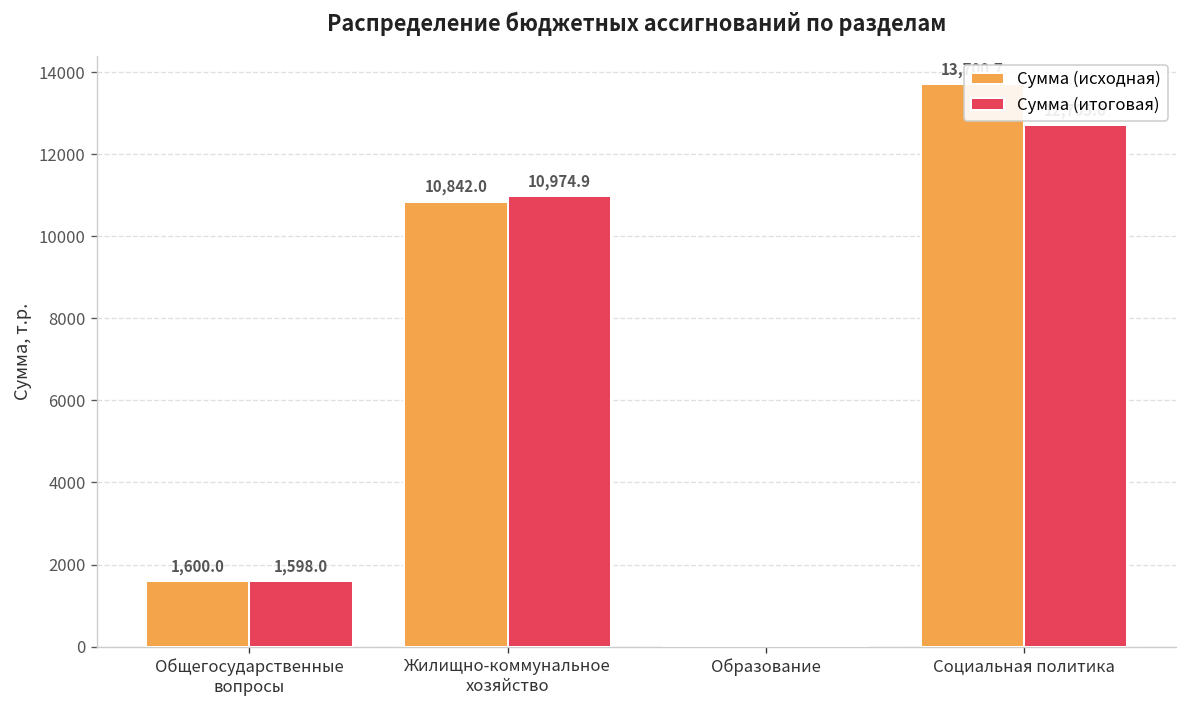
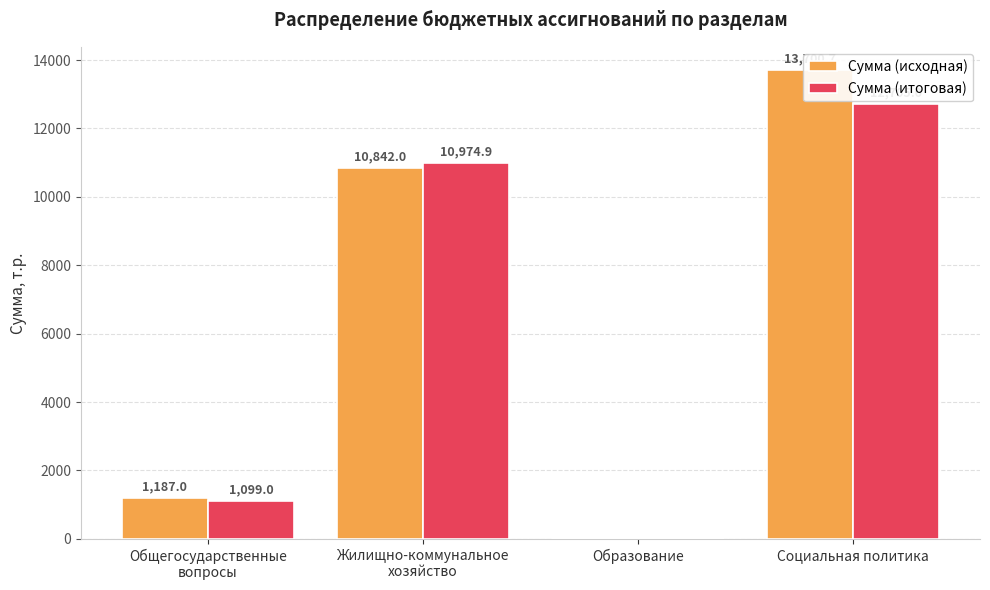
  {
    "Сумма (исходная)": {
-     "Общегосударственные вопросы": "1,600.0",
+     "Общегосударственные вопросы": "1,187.0",
      "Жилищно-коммунальное хозяйство": "10,842.0"
    },
    "Сумма (итоговая)": {
-     "Общегосударственные вопросы": "1,598.0",
+     "Общегосударственные вопросы": "1,099.0",
      "Жилищно-коммунальное хозяйство": "10,974.9"
    }
  }
